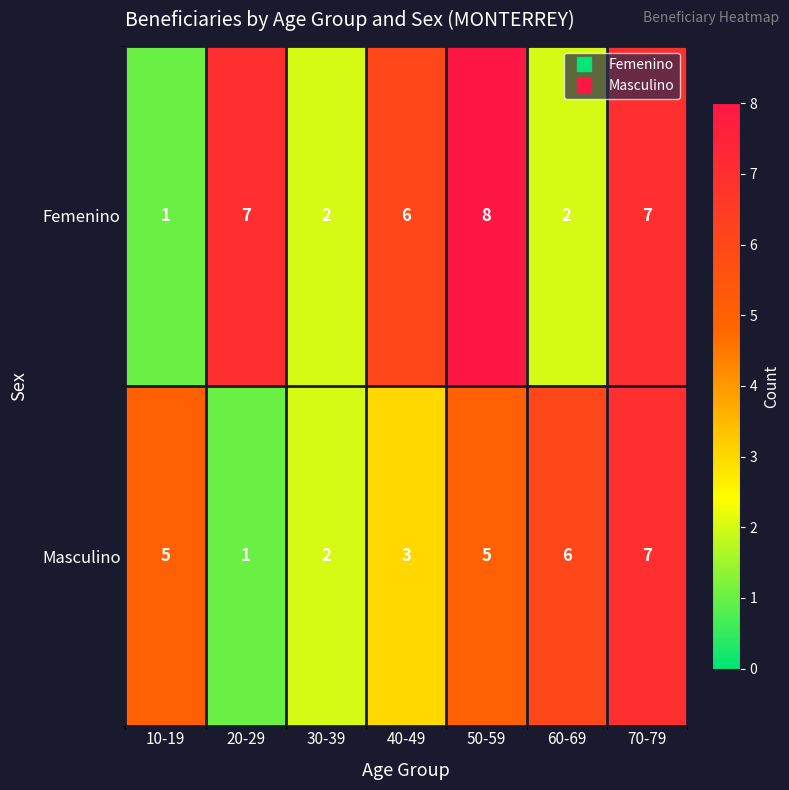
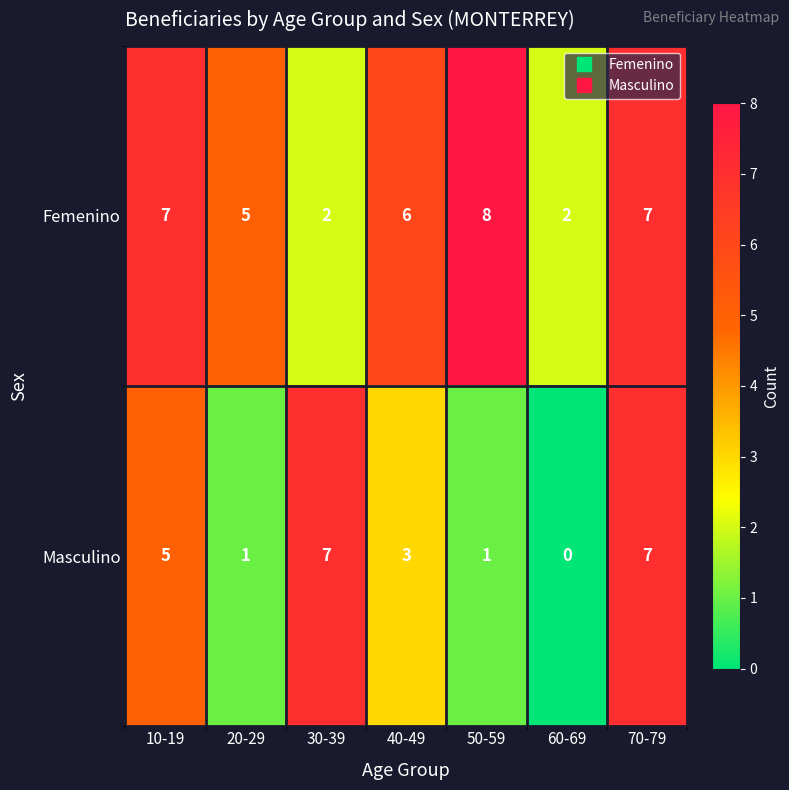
  {
    "Femenino": {
-     "10-19": 1,
-     "20-29": 7,
+     "10-19": 7,
+     "20-29": 5,
      "30-39": 2,
      "40-49": 6,
      "50-59": 8,
      "60-69": 2,
      "70-79": 7
    },
    "Masculino": {
      "10-19": 5,
      "20-29": 1,
-     "30-39": 2,
+     "30-39": 7,
      "40-49": 3,
-     "50-59": 5,
-     "60-69": 6,
+     "50-59": 1,
+     "60-69": 0,
      "70-79": 7
    }
  }
